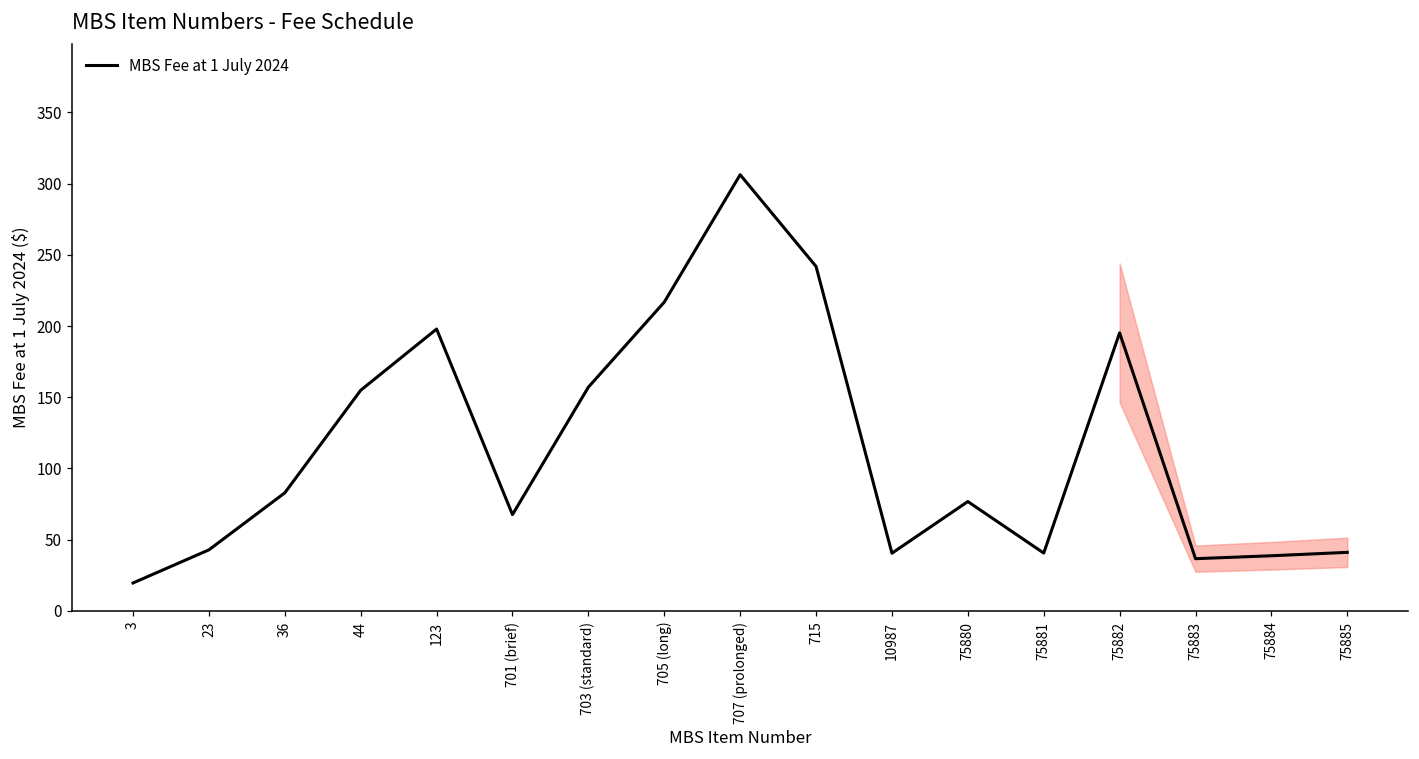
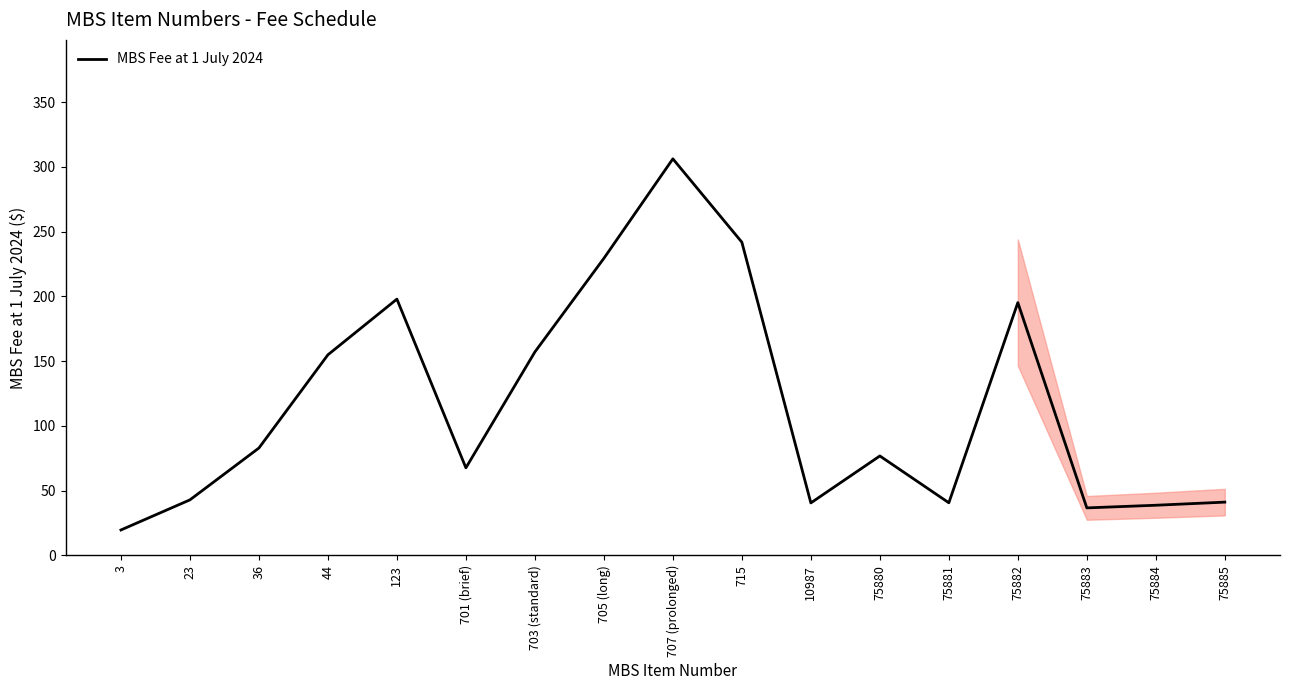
  {
    "MBS Fee at 1 July 2024": {
      "3": 20,
      "23": 43,
      "36": 83,
      "44": 155,
      "123": 198,
      "701 (brief)": 68,
      "703 (standard)": 157,
-     "705 (long)": 217,
+     "705 (long)": 229,
      "707 (prolonged)": 306,
      "715": 242,
      "10987": 41,
      "75880": 77,
      "75881": 41,
      "75882": 195,
      "75883": 37,
      "75884": 39,
      "75885": 41
    }
  }
